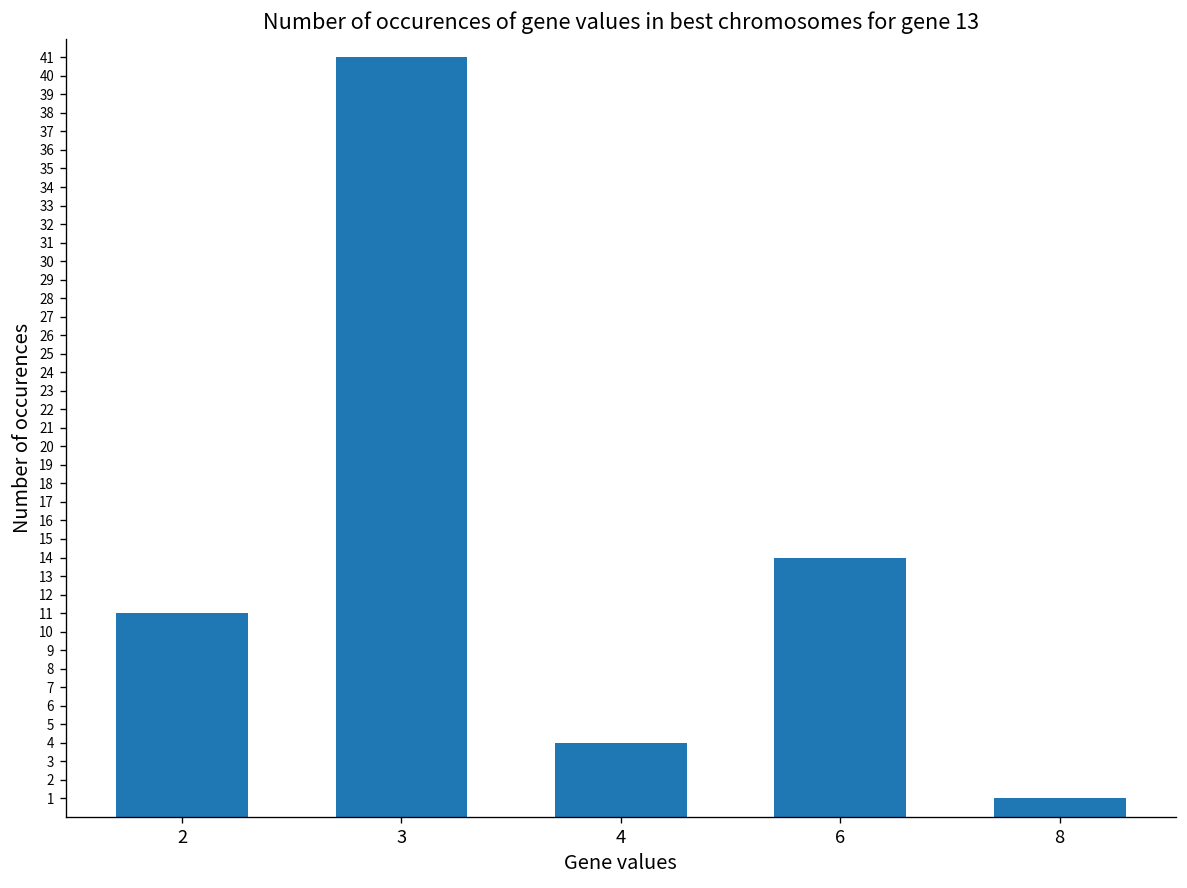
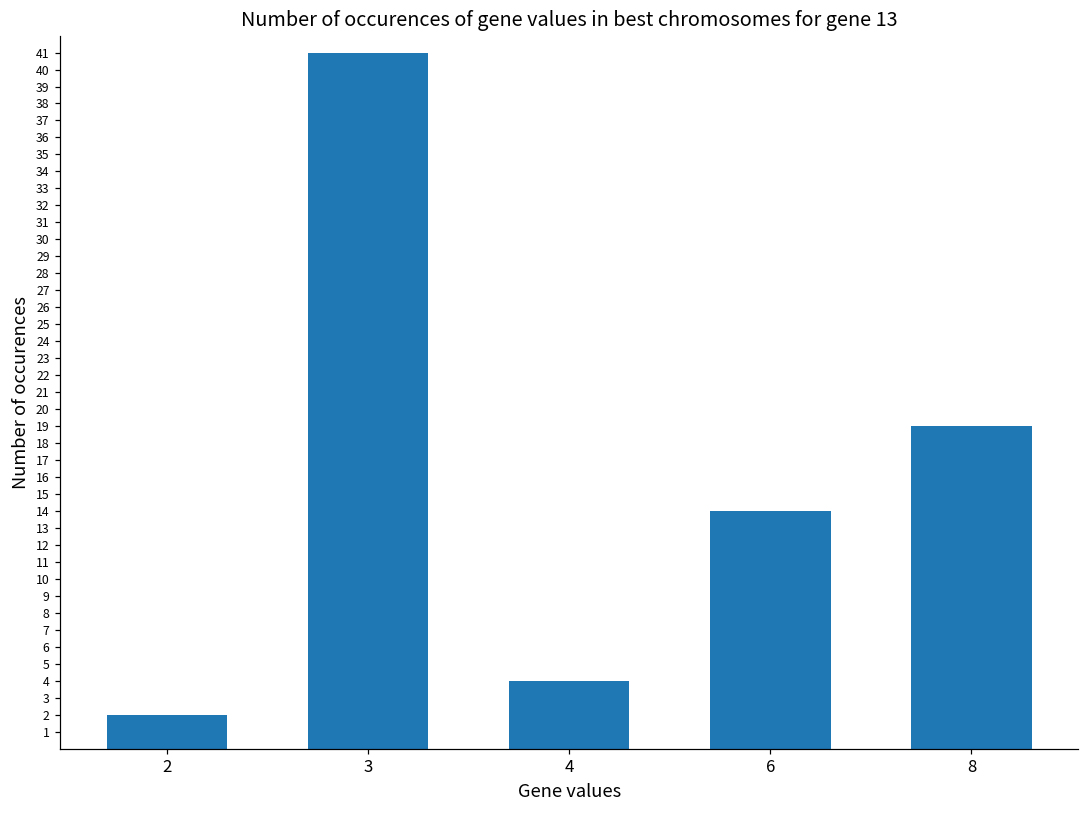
  {
-   "2": 11,
+   "2": 2,
    "3": 41,
    "4": 4,
    "6": 14,
-   "8": 1
+   "8": 19
  }
